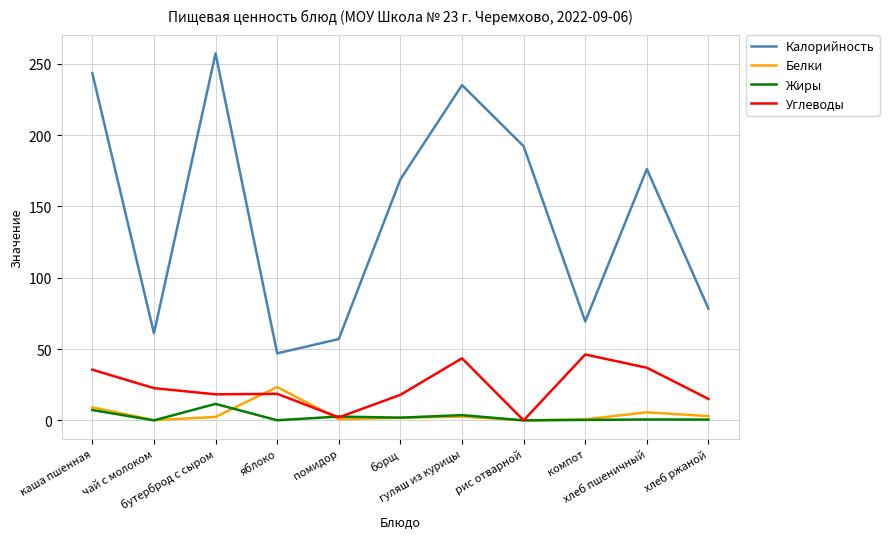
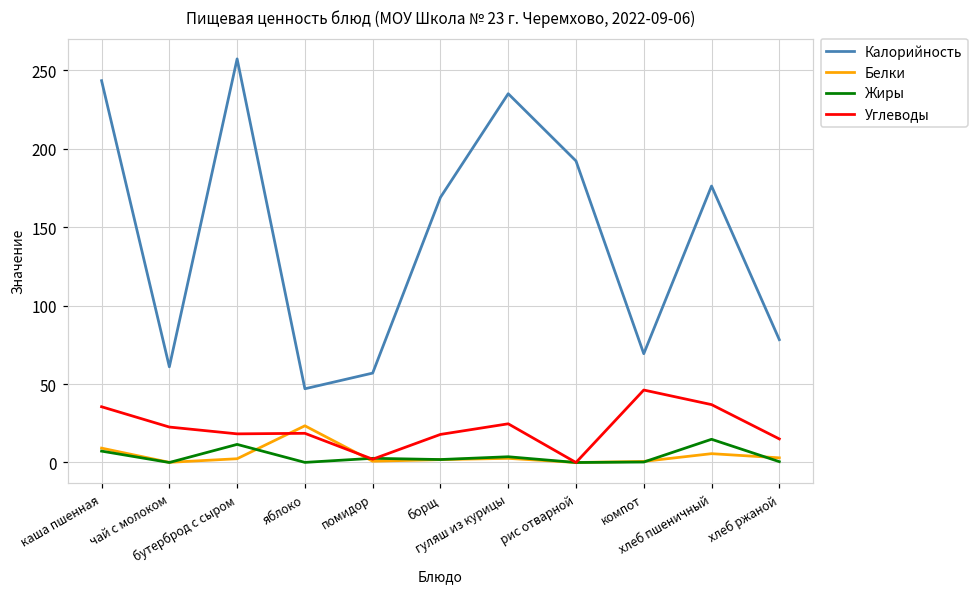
  {
    "Калорийность": {
      "каша пшенная": 243,
      "чай с молоком": 61,
      "бутерброд с сыром": 257,
      "яблоко": 47,
      "помидор": 57,
      "борщ": 169,
      "гуляш из курицы": 235,
      "рис отварной": 192,
      "компот": 69,
      "хлеб пшеничный": 176,
      "хлеб ржаной": 78
    },
    "Белки": {
      "каша пшенная": 9,
      "бутерброд с сыром": 2,
      "яблоко": 23,
      "хлеб пшеничный": 6,
      "хлеб ржаной": 3
    },
    "Жиры": {
      "каша пшенная": 7,
      "бутерброд с сыром": 12,
      "яблоко": 0,
-     "хлеб пшеничный": 1,
+     "хлеб пшеничный": 15,
      "хлеб ржаной": 1
    },
    "Углеводы": {
      "каша пшенная": 36,
      "чай с молоком": 23,
      "бутерброд с сыром": 18,
      "яблоко": 19,
      "борщ": 18,
-     "гуляш из курицы": 44,
+     "гуляш из курицы": 25,
      "компот": 46,
      "хлеб пшеничный": 37,
      "хлеб ржаной": 15
    }
  }
